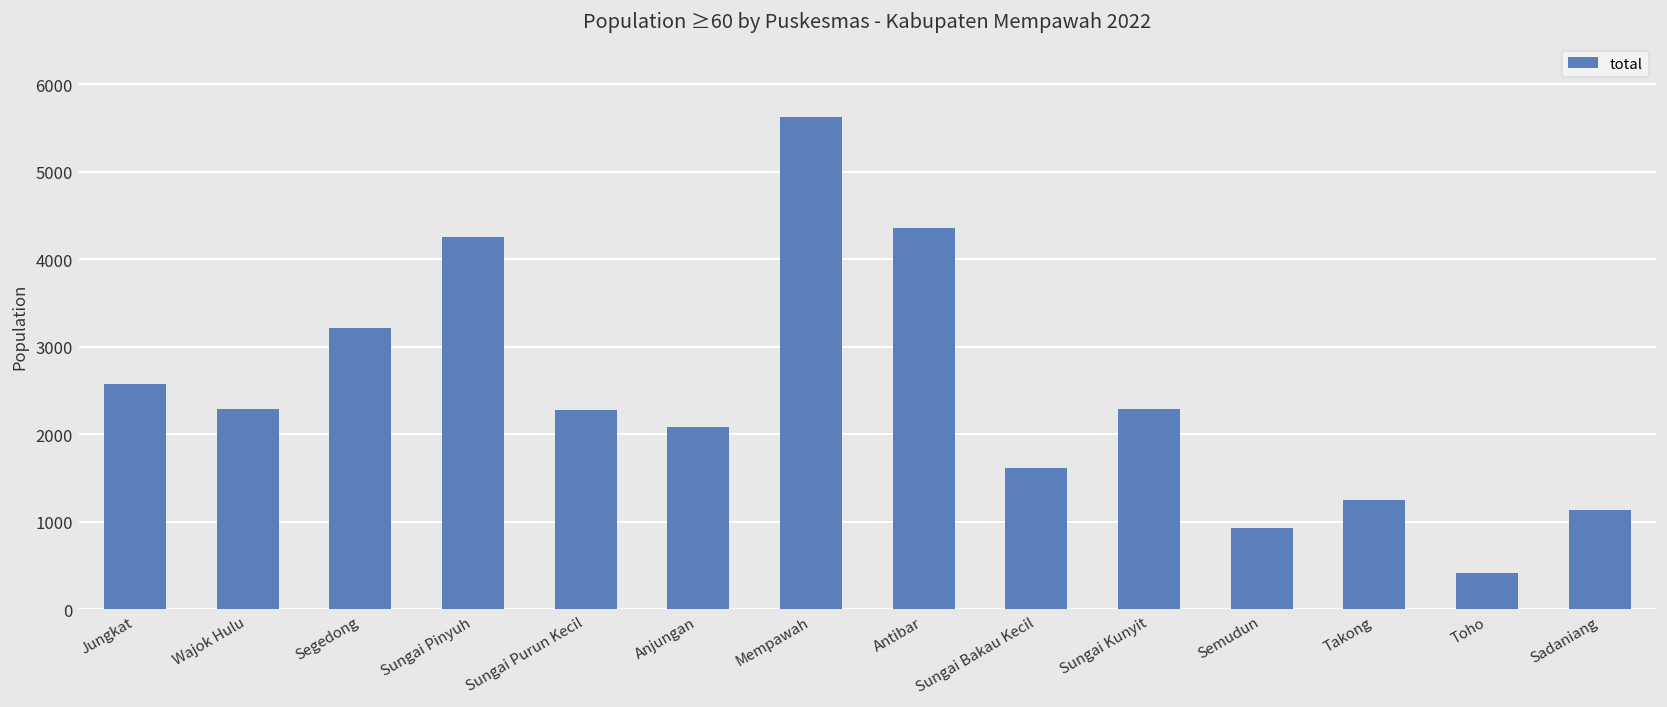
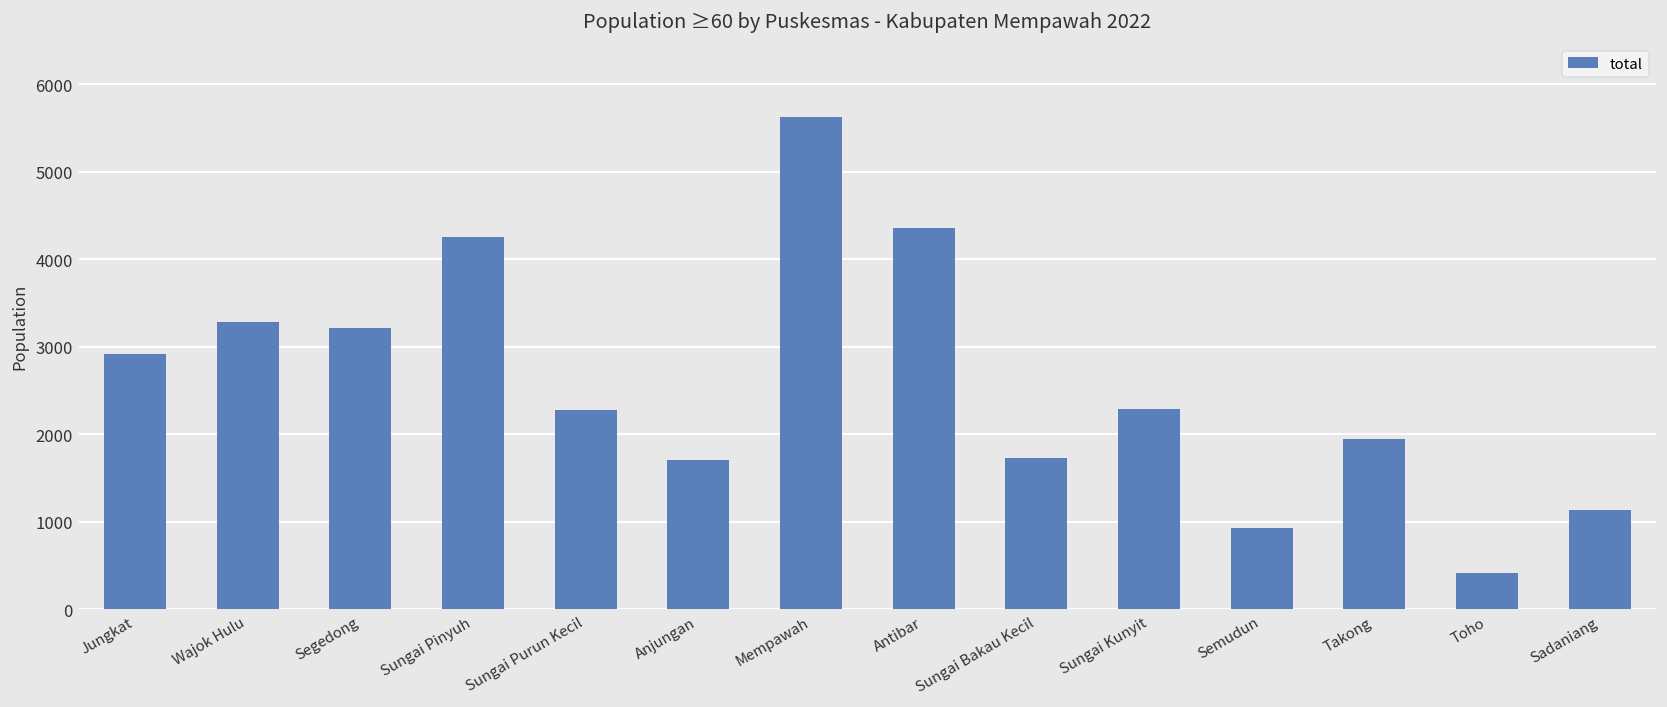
  {
-   "Jungkat": 2600,
-   "Wajok Hulu": 2300,
+   "Jungkat": 2900,
+   "Wajok Hulu": 3300,
    "Segedong": 3200,
    "Sungai Pinyuh": 4300,
    "Sungai Purun Kecil": 2300,
-   "Anjungan": 2100,
+   "Anjungan": 1700,
    "Mempawah": 5600,
    "Antibar": 4400,
-   "Sungai Bakau Kecil": 1600,
+   "Sungai Bakau Kecil": 1700,
    "Sungai Kunyit": 2300,
    "Semudun": 900,
-   "Takong": 1300,
+   "Takong": 1900,
    "Toho": 400,
    "Sadaniang": 1100
  }
